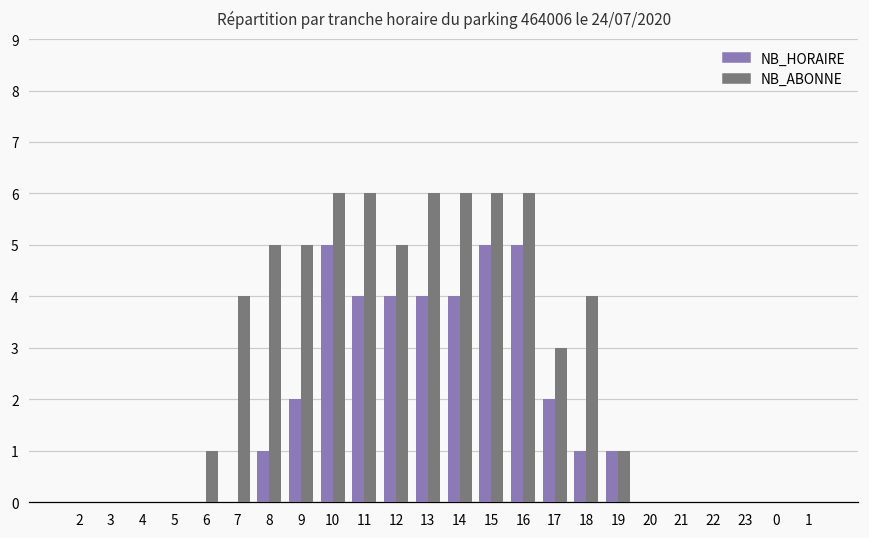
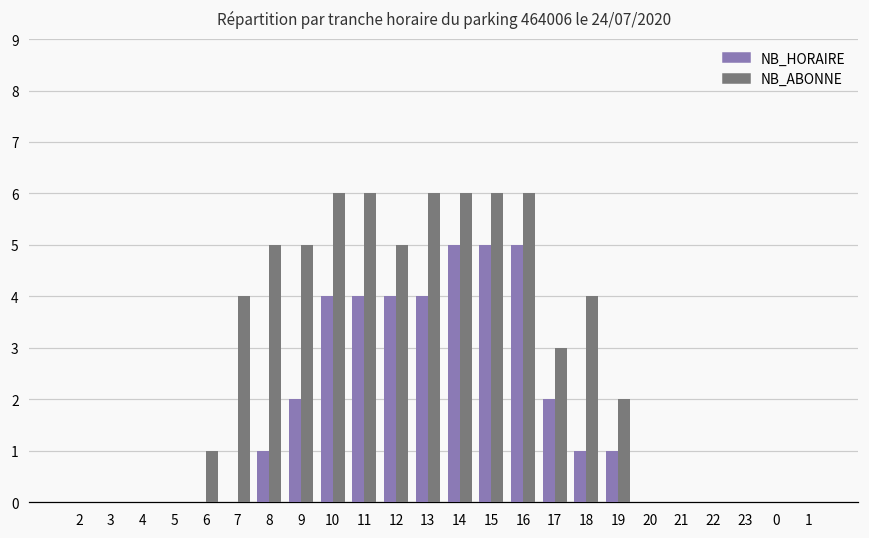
  {
    "NB_HORAIRE": {
      "2": 0,
      "3": 0,
      "4": 0,
      "5": 0,
      "6": 0,
      "7": 0,
      "8": 1,
      "9": 2,
-     "10": 5,
+     "10": 4,
      "11": 4,
      "12": 4,
      "13": 4,
-     "14": 4,
+     "14": 5,
      "15": 5,
      "16": 5,
      "17": 2,
      "18": 1,
      "19": 1,
      "20": 0,
      "21": 0,
      "22": 0,
      "23": 0,
      "0": 0,
      "1": 0
    },
    "NB_ABONNE": {
      "2": 0,
      "3": 0,
      "4": 0,
      "5": 0,
      "6": 1,
      "7": 4,
      "8": 5,
      "9": 5,
      "10": 6,
      "11": 6,
      "12": 5,
      "13": 6,
      "14": 6,
      "15": 6,
      "16": 6,
      "17": 3,
      "18": 4,
-     "19": 1,
+     "19": 2,
      "20": 0,
      "21": 0,
      "22": 0,
      "23": 0,
      "0": 0,
      "1": 0
    }
  }
